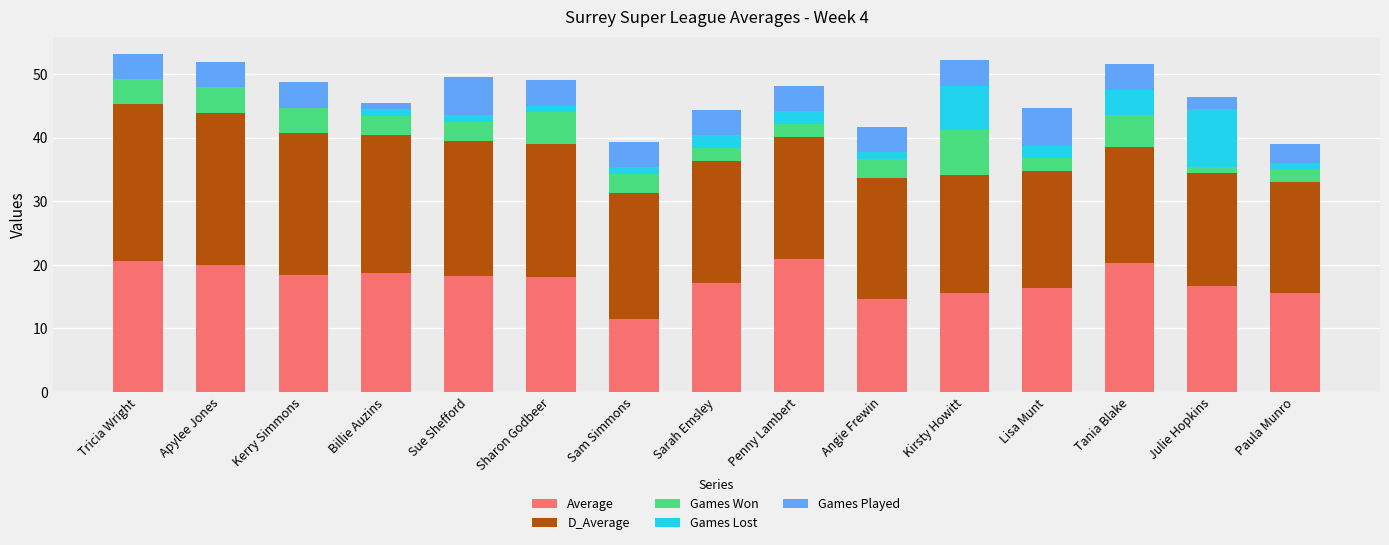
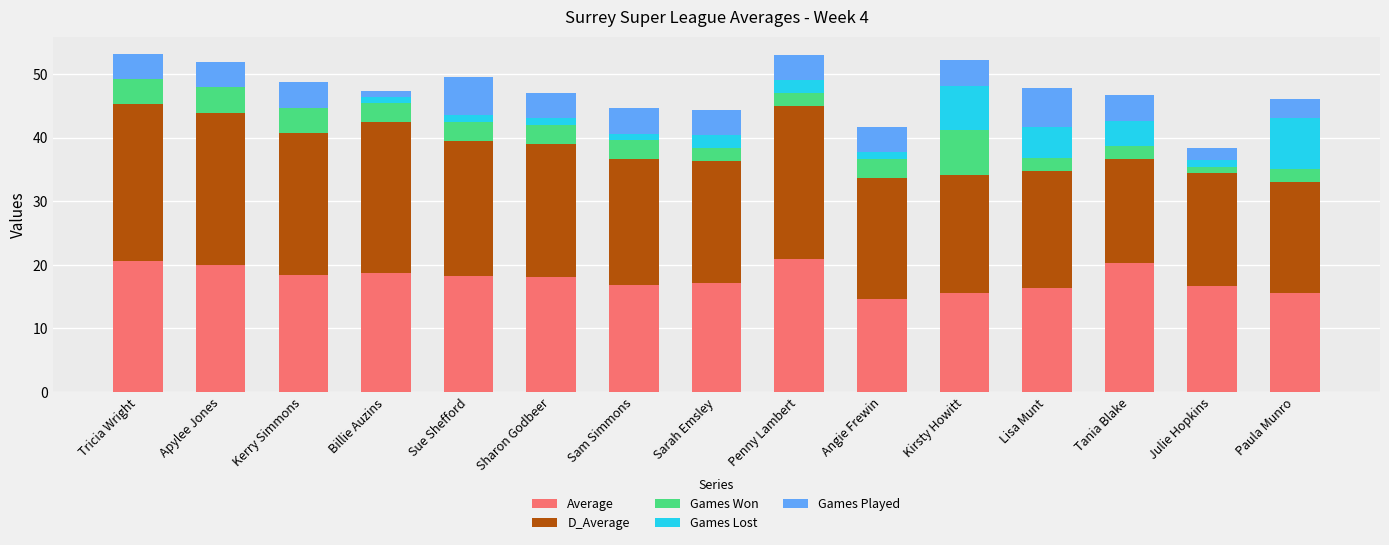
  {
    "Average": {
      "Tricia Wright": 21,
      "Apylee Jones": 20,
      "Kerry Simmons": 18,
      "Billie Auzins": 19,
      "Sue Shefford": 18,
      "Sharon Godbeer": 18,
-     "Sam Simmons": 12,
+     "Sam Simmons": 17,
      "Sarah Emsley": 17,
      "Penny Lambert": 21,
      "Angie Frewin": 15,
      "Kirsty Howitt": 16,
      "Lisa Munt": 16,
      "Tania Blake": 20,
      "Julie Hopkins": 17,
      "Paula Munro": 16
    },
    "D_Average": {
      "Tricia Wright": 25,
      "Apylee Jones": 24,
      "Kerry Simmons": 22,
-     "Billie Auzins": 22,
+     "Billie Auzins": 24,
      "Sue Shefford": 21,
      "Sharon Godbeer": 21,
      "Sam Simmons": 20,
      "Sarah Emsley": 19,
-     "Penny Lambert": 19,
+     "Penny Lambert": 24,
      "Angie Frewin": 19,
      "Kirsty Howitt": 19,
      "Lisa Munt": 18,
-     "Tania Blake": 18,
+     "Tania Blake": 16,
      "Julie Hopkins": 18,
      "Paula Munro": 18
    },
    "Games Won": {
      "Tricia Wright": 4,
      "Apylee Jones": 4,
      "Kerry Simmons": 4,
      "Billie Auzins": 3,
      "Sue Shefford": 3,
-     "Sharon Godbeer": 5,
+     "Sharon Godbeer": 3,
      "Sam Simmons": 3,
      "Sarah Emsley": 2,
      "Penny Lambert": 2,
      "Angie Frewin": 3,
      "Kirsty Howitt": 7,
      "Lisa Munt": 2,
-     "Tania Blake": 5,
+     "Tania Blake": 2,
      "Julie Hopkins": 1,
      "Paula Munro": 2
    },
    "Games Lost": {
      "Tricia Wright": 0,
      "Apylee Jones": 0,
      "Kerry Simmons": 0,
      "Billie Auzins": 1,
      "Sue Shefford": 1,
      "Sharon Godbeer": 1,
      "Sam Simmons": 1,
      "Sarah Emsley": 2,
      "Penny Lambert": 2,
      "Angie Frewin": 1,
      "Kirsty Howitt": 7,
-     "Lisa Munt": 2,
+     "Lisa Munt": 5,
      "Tania Blake": 4,
-     "Julie Hopkins": 9,
-     "Paula Munro": 1
+     "Julie Hopkins": 1,
+     "Paula Munro": 8
    },
    "Games Played": {
      "Tricia Wright": 4,
      "Apylee Jones": 4,
      "Kerry Simmons": 4,
      "Billie Auzins": 1,
      "Sue Shefford": 6,
      "Sharon Godbeer": 4,
      "Sam Simmons": 4,
      "Sarah Emsley": 4,
      "Penny Lambert": 4,
      "Angie Frewin": 4,
      "Kirsty Howitt": 4,
      "Lisa Munt": 6,
      "Tania Blake": 4,
      "Julie Hopkins": 2,
      "Paula Munro": 3
    }
  }
